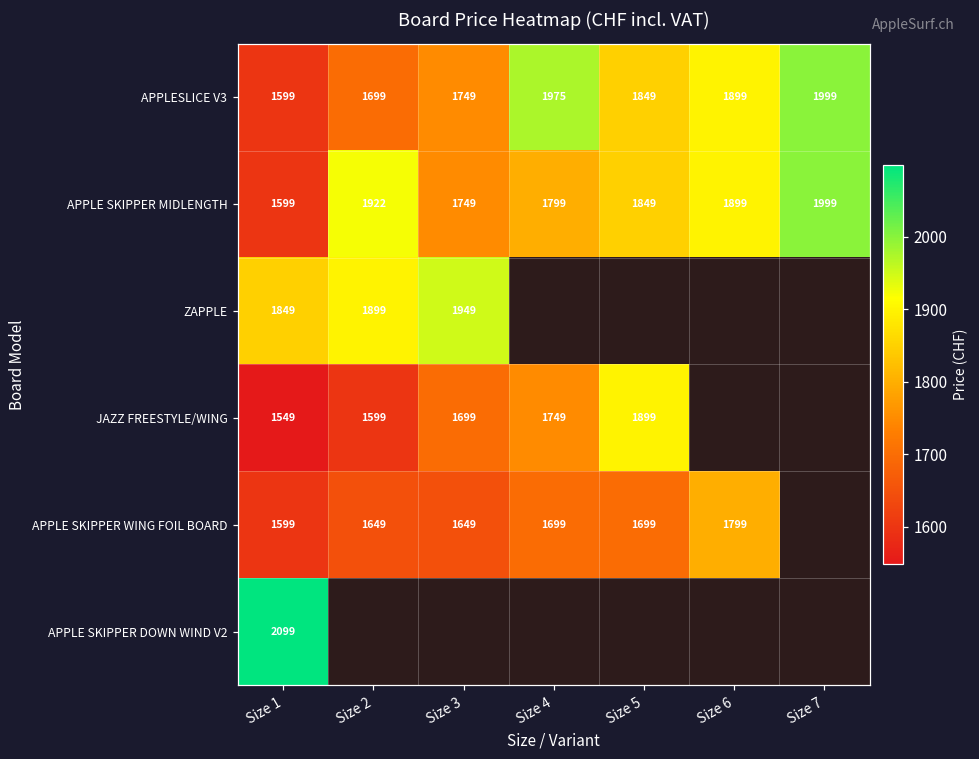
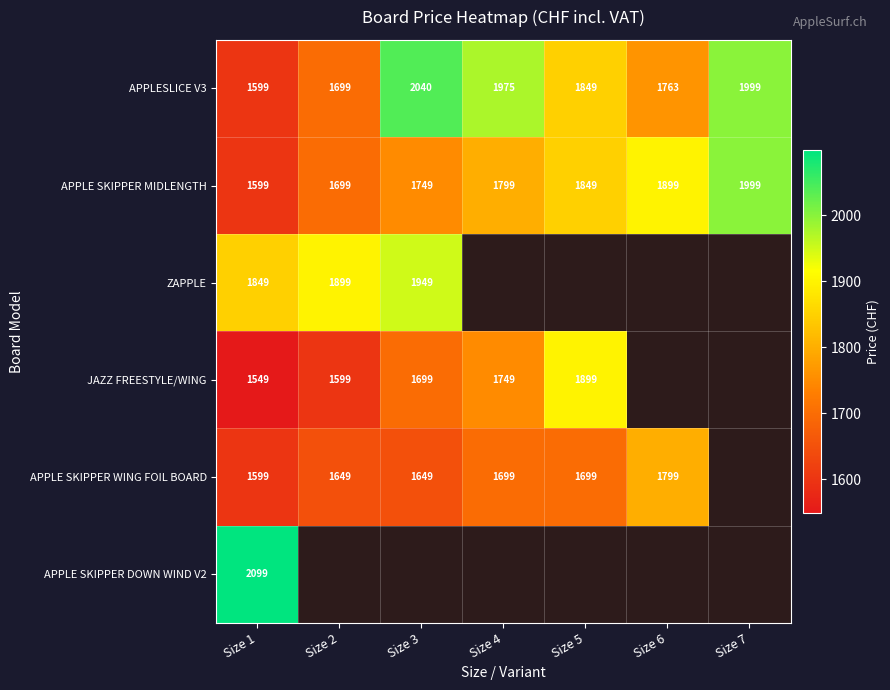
  {
    "APPLESLICE V3": {
      "Size 1": 1599,
      "Size 2": 1699,
-     "Size 3": 1749,
+     "Size 3": 2040,
      "Size 4": 1975,
      "Size 5": 1849,
-     "Size 6": 1899,
+     "Size 6": 1763,
      "Size 7": 1999
    },
    "APPLE SKIPPER MIDLENGTH": {
      "Size 1": 1599,
-     "Size 2": 1922,
+     "Size 2": 1699,
      "Size 3": 1749,
      "Size 4": 1799,
      "Size 5": 1849,
      "Size 6": 1899,
      "Size 7": 1999
    },
    "ZAPPLE": {
      "Size 1": 1849,
      "Size 2": 1899,
      "Size 3": 1949
    },
    "JAZZ FREESTYLE/WING": {
      "Size 1": 1549,
      "Size 2": 1599,
      "Size 3": 1699,
      "Size 4": 1749,
      "Size 5": 1899
    },
    "APPLE SKIPPER WING FOIL BOARD": {
      "Size 1": 1599,
      "Size 2": 1649,
      "Size 3": 1649,
      "Size 4": 1699,
      "Size 5": 1699,
      "Size 6": 1799
    },
    "APPLE SKIPPER DOWN WIND V2": {
      "Size 1": 2099
    }
  }
